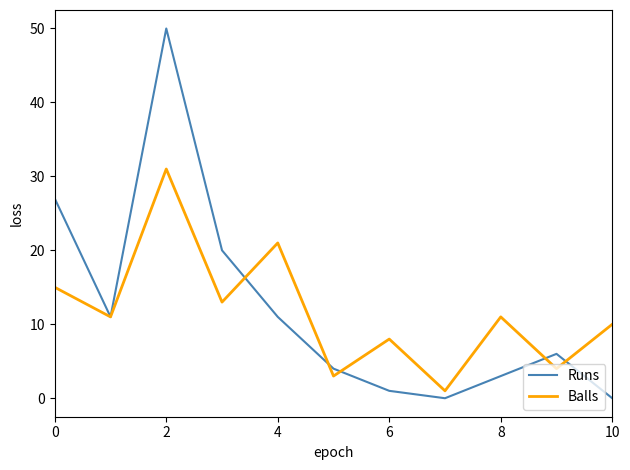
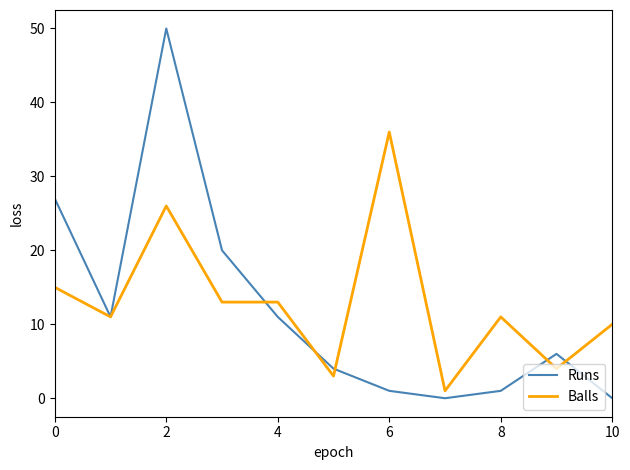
  {
    "Runs": {
      "0": 27,
      "2": 50,
      "4": 11,
      "6": 1,
-     "8": 3,
+     "8": 1,
      "10": 0
    },
    "Balls": {
      "0": 15,
-     "2": 31,
-     "4": 21,
-     "6": 8,
+     "2": 26,
+     "4": 13,
+     "6": 36,
      "8": 11,
      "10": 10
    }
  }
